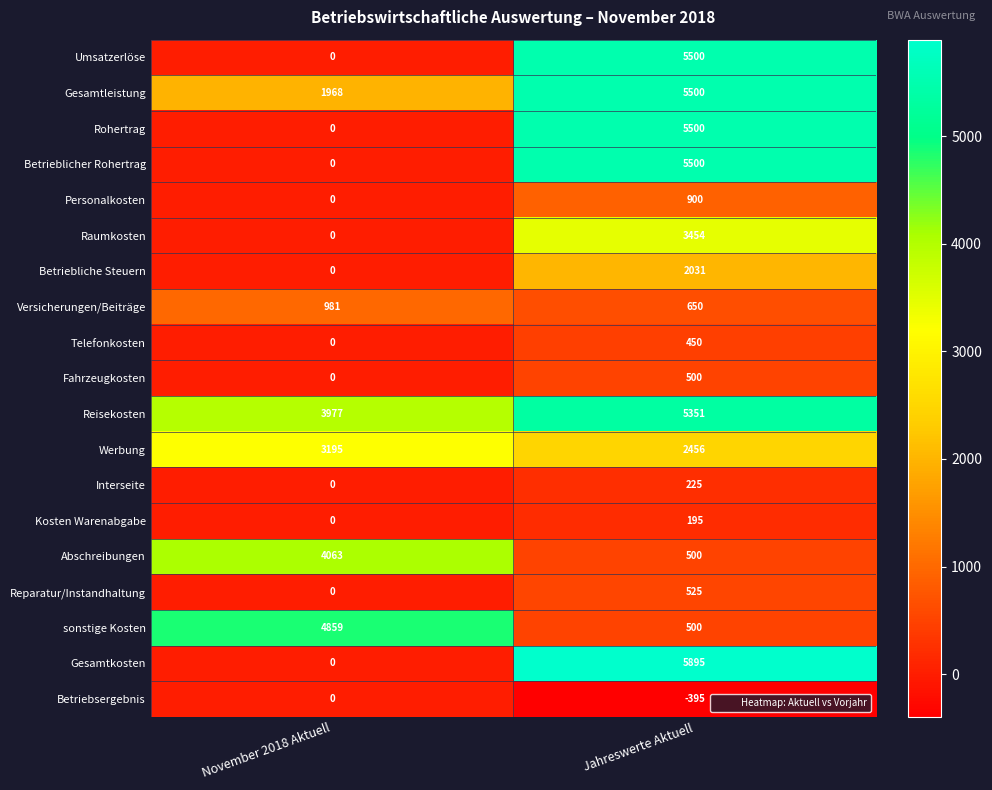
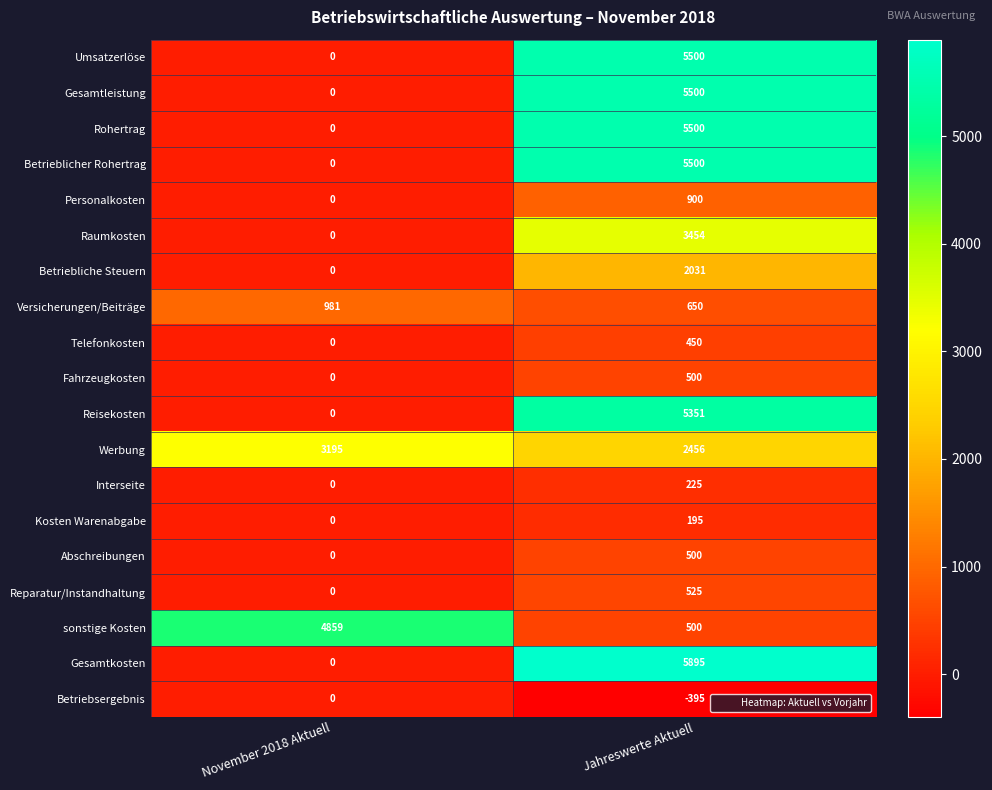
  {
    "Umsatzerlöse": {
      "November 2018 Aktuell": 0,
      "Jahreswerte Aktuell": 5500
    },
    "Gesamtleistung": {
-     "November 2018 Aktuell": 1968,
+     "November 2018 Aktuell": 0,
      "Jahreswerte Aktuell": 5500
    },
    "Rohertrag": {
      "November 2018 Aktuell": 0,
      "Jahreswerte Aktuell": 5500
    },
    "Betrieblicher Rohertrag": {
      "November 2018 Aktuell": 0,
      "Jahreswerte Aktuell": 5500
    },
    "Personalkosten": {
      "November 2018 Aktuell": 0,
      "Jahreswerte Aktuell": 900
    },
    "Raumkosten": {
      "November 2018 Aktuell": 0,
      "Jahreswerte Aktuell": 3454
    },
    "Betriebliche Steuern": {
      "November 2018 Aktuell": 0,
      "Jahreswerte Aktuell": 2031
    },
    "Versicherungen/Beiträge": {
      "November 2018 Aktuell": 981,
      "Jahreswerte Aktuell": 650
    },
    "Telefonkosten": {
      "November 2018 Aktuell": 0,
      "Jahreswerte Aktuell": 450
    },
    "Fahrzeugkosten": {
      "November 2018 Aktuell": 0,
      "Jahreswerte Aktuell": 500
    },
    "Reisekosten": {
-     "November 2018 Aktuell": 3977,
+     "November 2018 Aktuell": 0,
      "Jahreswerte Aktuell": 5351
    },
    "Werbung": {
      "November 2018 Aktuell": 3195,
      "Jahreswerte Aktuell": 2456
    },
    "Interseite": {
      "November 2018 Aktuell": 0,
      "Jahreswerte Aktuell": 225
    },
    "Kosten Warenabgabe": {
      "November 2018 Aktuell": 0,
      "Jahreswerte Aktuell": 195
    },
    "Abschreibungen": {
-     "November 2018 Aktuell": 4063,
+     "November 2018 Aktuell": 0,
      "Jahreswerte Aktuell": 500
    },
    "Reparatur/Instandhaltung": {
      "November 2018 Aktuell": 0,
      "Jahreswerte Aktuell": 525
    },
    "sonstige Kosten": {
      "November 2018 Aktuell": 4859,
      "Jahreswerte Aktuell": 500
    },
    "Gesamtkosten": {
      "November 2018 Aktuell": 0,
      "Jahreswerte Aktuell": 5895
    },
    "Betriebsergebnis": {
      "November 2018 Aktuell": 0,
      "Jahreswerte Aktuell": -395
    }
  }
